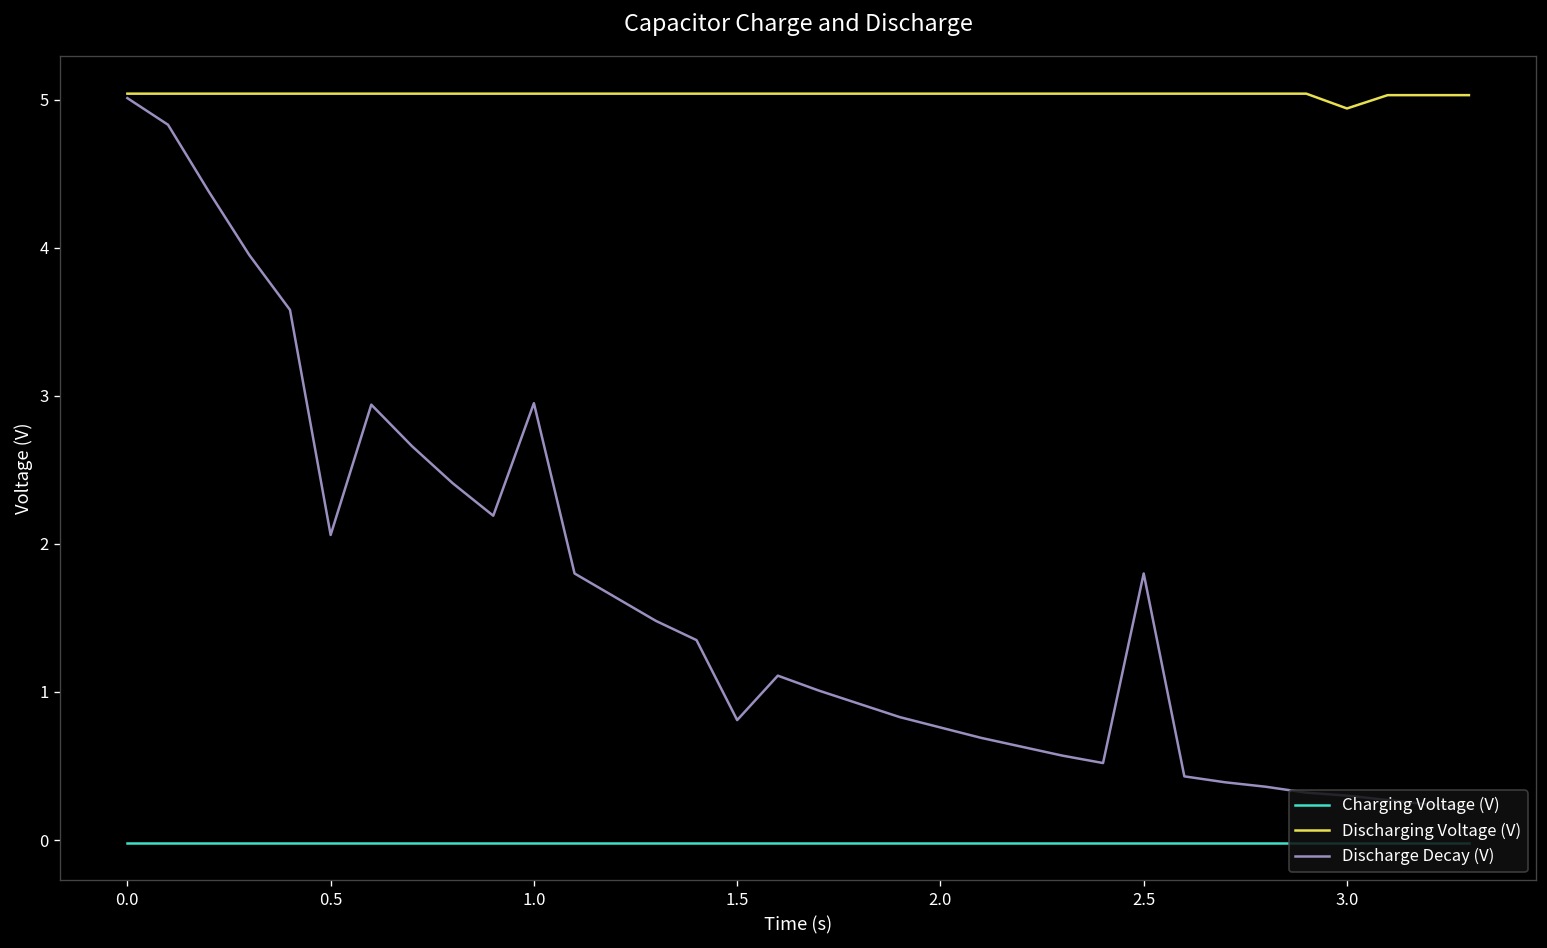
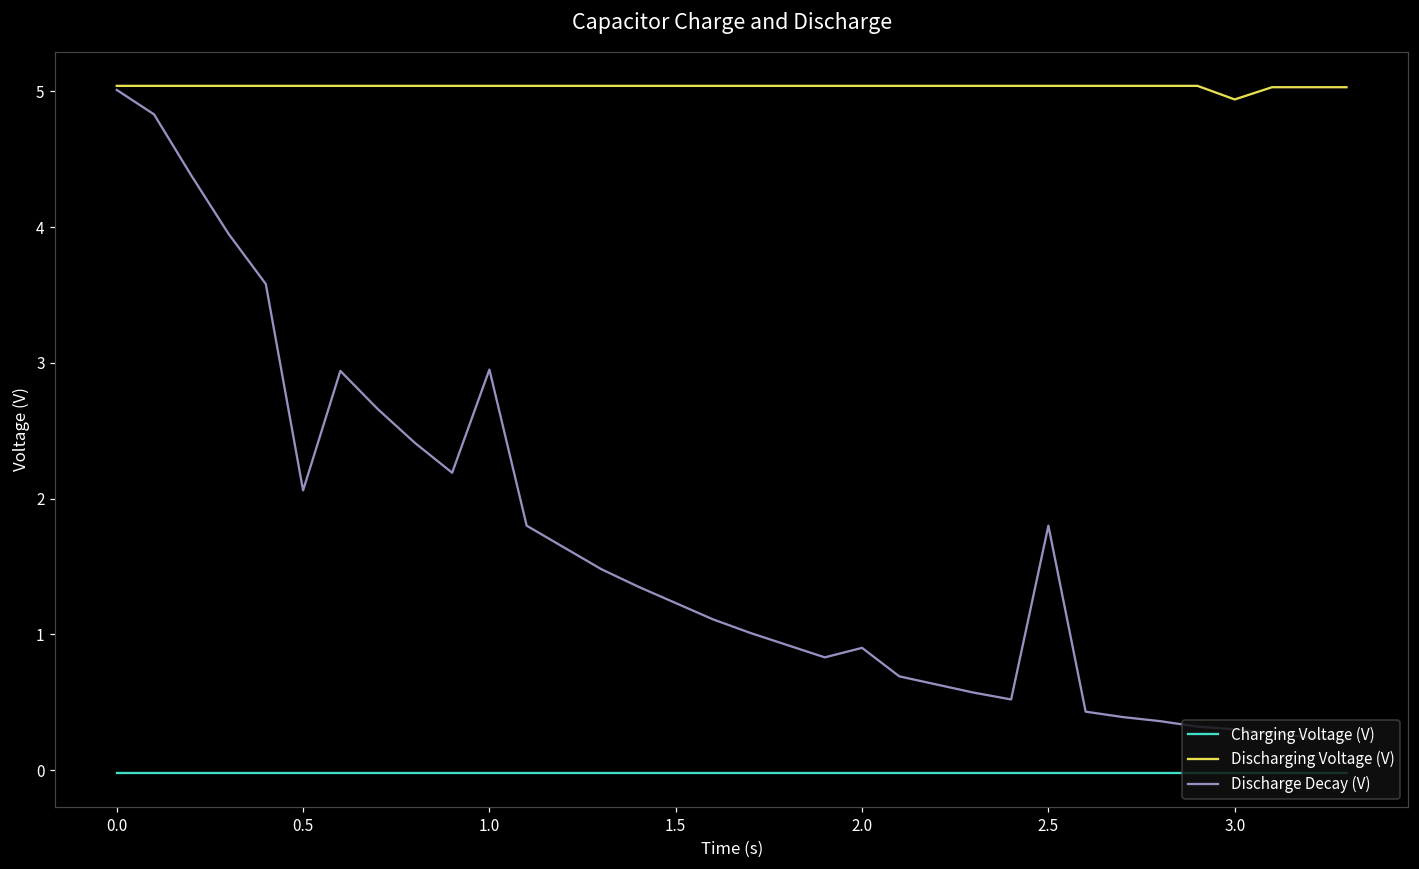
  {
    "Charging Voltage (V)": {
      "0.0": -0.02,
      "0.5": -0.02,
      "1.0": -0.02,
      "1.5": -0.02,
      "2.0": -0.02,
      "2.5": -0.02
    },
    "Discharging Voltage (V)": {
      "0.0": 5.04,
      "0.5": 5.04,
      "1.0": 5.04,
      "1.5": 5.04,
      "2.0": 5.04,
      "2.5": 5.04,
      "3.0": 4.94
    },
    "Discharge Decay (V)": {
      "0.0": 5.01,
      "0.5": 2.06,
      "1.0": 2.95,
-     "1.5": 0.81,
-     "2.0": 0.76,
+     "1.5": 1.23,
+     "2.0": 0.90,
      "2.5": 1.80
    }
  }
